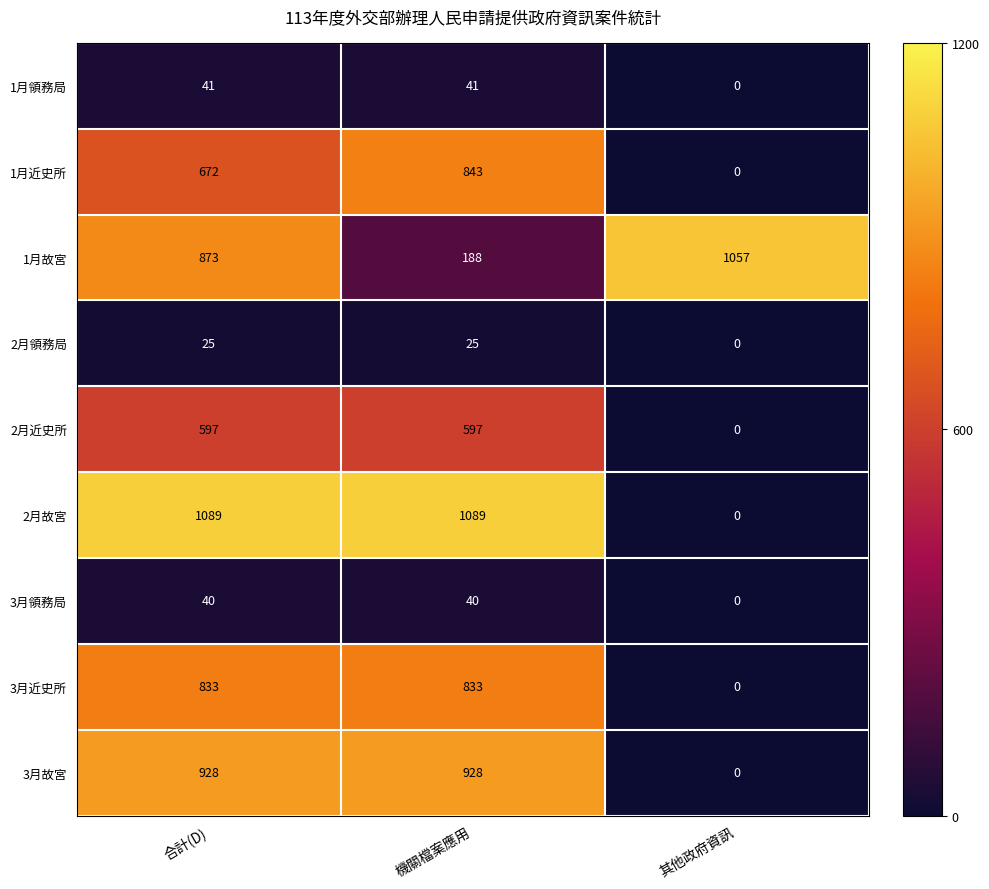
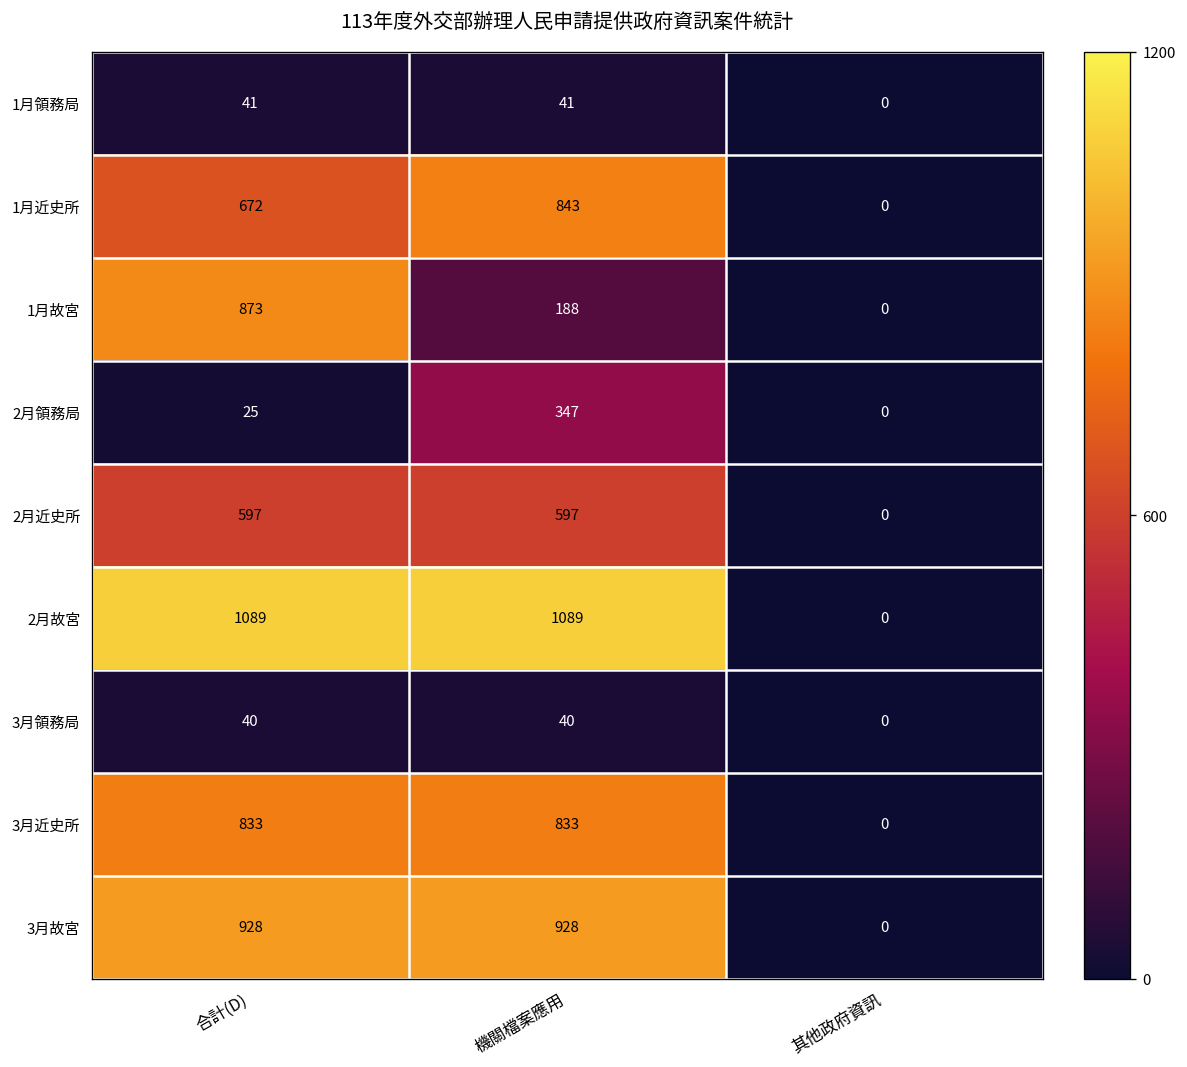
  {
    "1月領務局": {
      "合計(D)": 41,
      "機關檔案應用": 41,
      "其他政府資訊": 0
    },
    "1月近史所": {
      "合計(D)": 672,
      "機關檔案應用": 843,
      "其他政府資訊": 0
    },
    "1月故宮": {
      "合計(D)": 873,
      "機關檔案應用": 188,
-     "其他政府資訊": 1057
+     "其他政府資訊": 0
    },
    "2月領務局": {
      "合計(D)": 25,
-     "機關檔案應用": 25,
+     "機關檔案應用": 347,
      "其他政府資訊": 0
    },
    "2月近史所": {
      "合計(D)": 597,
      "機關檔案應用": 597,
      "其他政府資訊": 0
    },
    "2月故宮": {
      "合計(D)": 1089,
      "機關檔案應用": 1089,
      "其他政府資訊": 0
    },
    "3月領務局": {
      "合計(D)": 40,
      "機關檔案應用": 40,
      "其他政府資訊": 0
    },
    "3月近史所": {
      "合計(D)": 833,
      "機關檔案應用": 833,
      "其他政府資訊": 0
    },
    "3月故宮": {
      "合計(D)": 928,
      "機關檔案應用": 928,
      "其他政府資訊": 0
    }
  }
